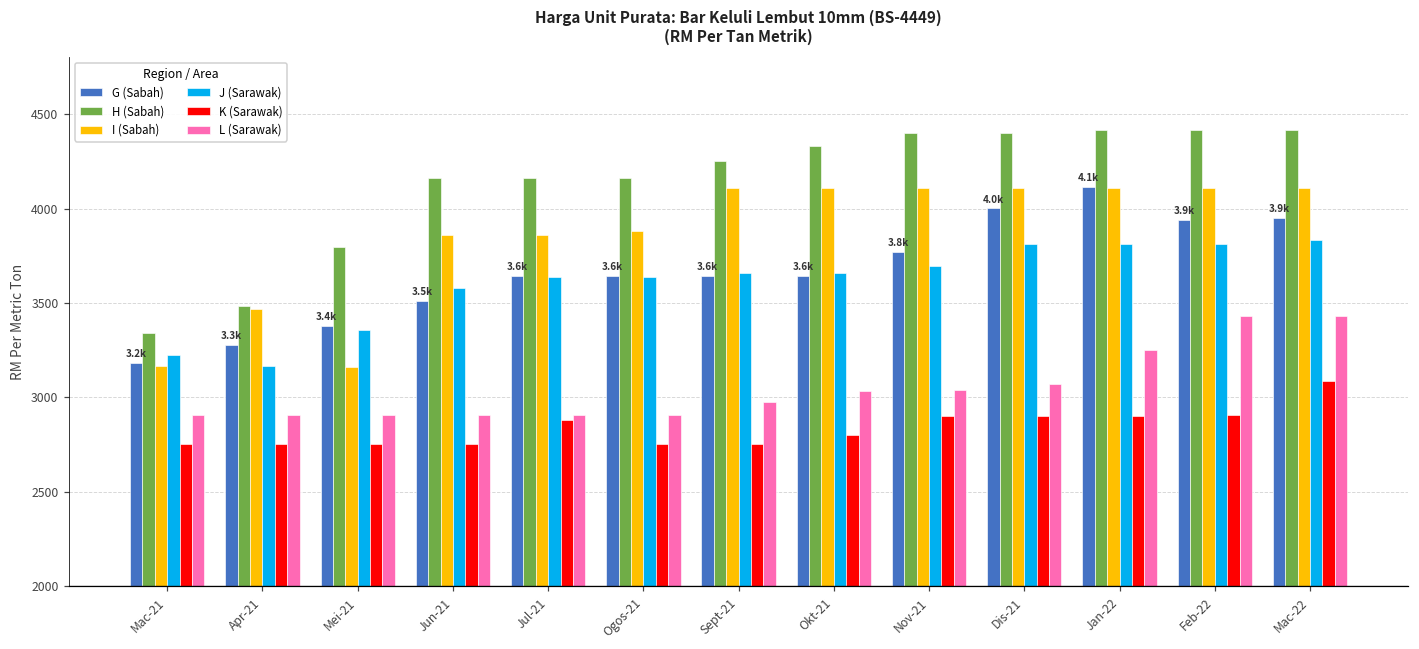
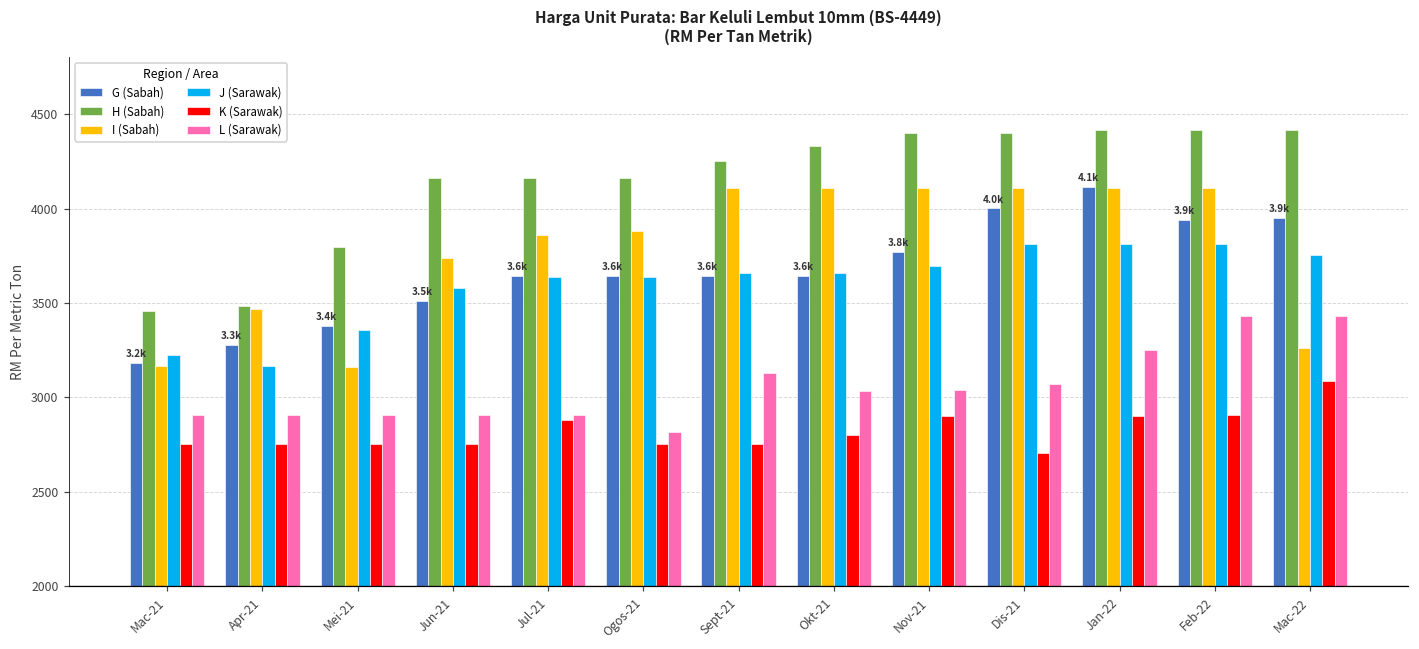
  {
    "G (Sabah)": {
      "Mac-21": "3.2k",
      "Apr-21": "3.3k",
      "Mei-21": "3.4k",
      "Jun-21": "3.5k",
      "Jul-21": "3.6k",
      "Ogos-21": "3.6k",
      "Sept-21": "3.6k",
      "Okt-21": "3.6k",
      "Nov-21": "3.8k",
      "Dis-21": "4.0k",
      "Jan-22": "4.1k",
      "Feb-22": "3.9k",
      "Mac-22": "3.9k"
    },
    "H (Sabah)": {
-     "Mac-21": "3340",
+     "Mac-21": "3460",
      "Apr-21": "3490",
      "Mei-21": "3800",
      "Jun-21": "4160",
      "Jul-21": "4160",
      "Ogos-21": "4160",
      "Sept-21": "4250",
      "Okt-21": "4330",
      "Nov-21": "4400",
      "Dis-21": "4400",
      "Jan-22": "4420",
      "Feb-22": "4420",
      "Mac-22": "4420"
    },
    "I (Sabah)": {
      "Apr-21": "3470",
      "Mei-21": "3160",
-     "Jun-21": "3860",
+     "Jun-21": "3740",
      "Jul-21": "3860",
      "Ogos-21": "3880",
      "Sept-21": "4110",
      "Okt-21": "4110",
      "Nov-21": "4110",
      "Dis-21": "4110",
      "Feb-22": "4110",
-     "Mac-22": "4110"
+     "Mac-22": "3260"
    },
    "J (Sarawak)": {
      "Apr-21": "3170",
      "Jun-21": "3580",
      "Sept-21": "3660",
      "Okt-21": "3660",
      "Nov-21": "3690",
      "Dis-21": "3810",
      "Jan-22": "3810",
      "Feb-22": "3810",
-     "Mac-22": "3840"
+     "Mac-22": "3750"
    },
    "K (Sarawak)": {
      "Mac-21": "2750",
      "Apr-21": "2750",
      "Mei-21": "2750",
      "Jun-21": "2750",
      "Jul-21": "2880",
      "Ogos-21": "2750",
      "Sept-21": "2750",
      "Okt-21": "2800",
      "Nov-21": "2900",
-     "Dis-21": "2900",
+     "Dis-21": "2700",
      "Jan-22": "2900",
      "Feb-22": "2910",
      "Mac-22": "3090"
    },
    "L (Sarawak)": {
      "Mac-21": "2910",
      "Apr-21": "2910",
      "Mei-21": "2910",
      "Jun-21": "2910",
      "Jul-21": "2910",
-     "Ogos-21": "2910",
-     "Sept-21": "2980",
+     "Ogos-21": "2820",
+     "Sept-21": "3130",
      "Okt-21": "3040",
      "Nov-21": "3040",
      "Dis-21": "3070",
      "Jan-22": "3250",
      "Feb-22": "3430",
      "Mac-22": "3430"
    }
  }
